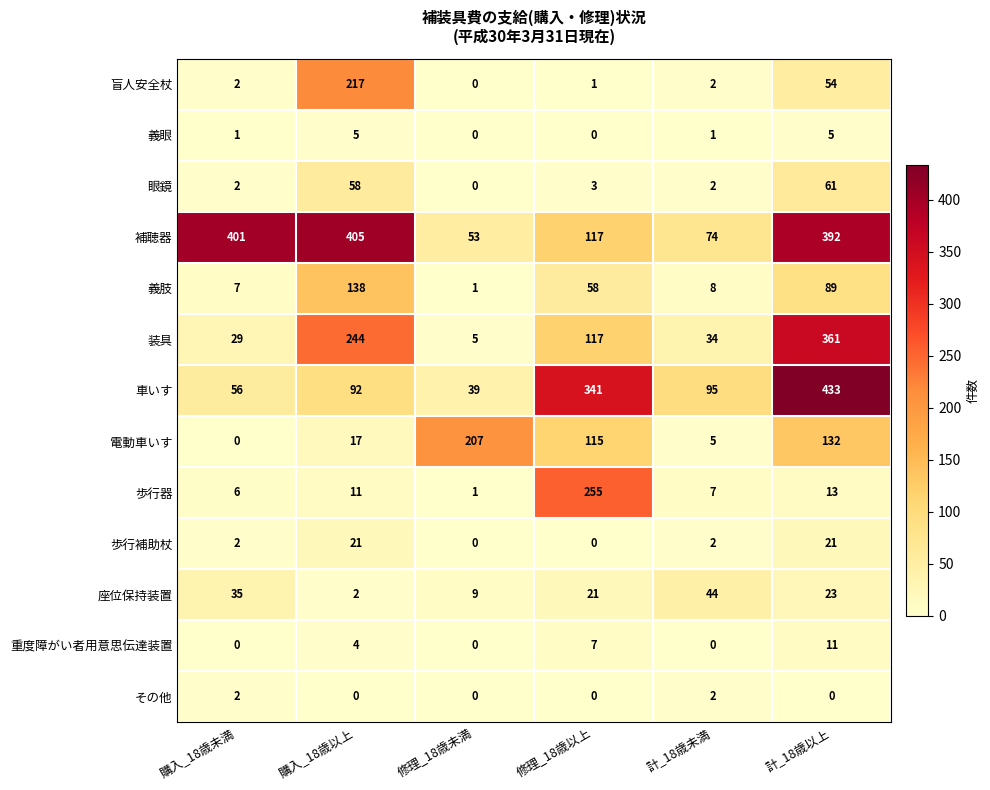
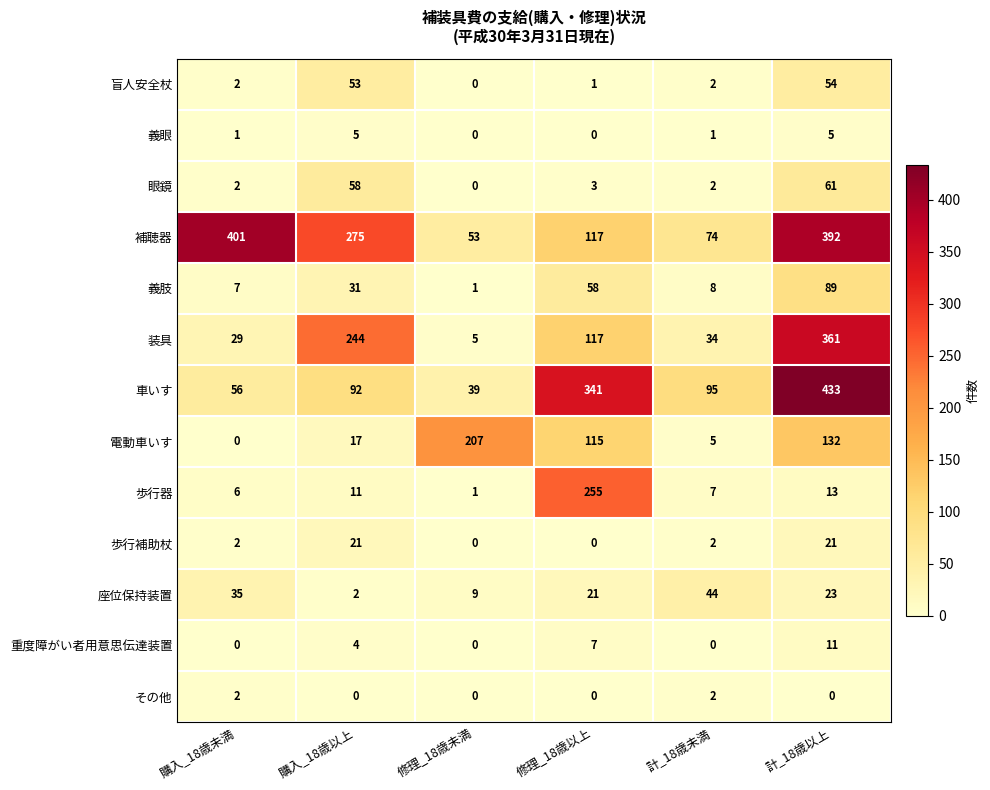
  {
    "盲人安全杖": {
      "購入_18歳未満": 2,
-     "購入_18歳以上": 217,
+     "購入_18歳以上": 53,
      "修理_18歳未満": 0,
      "修理_18歳以上": 1,
      "計_18歳未満": 2,
      "計_18歳以上": 54
    },
    "義眼": {
      "購入_18歳未満": 1,
      "購入_18歳以上": 5,
      "修理_18歳未満": 0,
      "修理_18歳以上": 0,
      "計_18歳未満": 1,
      "計_18歳以上": 5
    },
    "眼鏡": {
      "購入_18歳未満": 2,
      "購入_18歳以上": 58,
      "修理_18歳未満": 0,
      "修理_18歳以上": 3,
      "計_18歳未満": 2,
      "計_18歳以上": 61
    },
    "補聴器": {
      "購入_18歳未満": 401,
-     "購入_18歳以上": 405,
+     "購入_18歳以上": 275,
      "修理_18歳未満": 53,
      "修理_18歳以上": 117,
      "計_18歳未満": 74,
      "計_18歳以上": 392
    },
    "義肢": {
      "購入_18歳未満": 7,
-     "購入_18歳以上": 138,
+     "購入_18歳以上": 31,
      "修理_18歳未満": 1,
      "修理_18歳以上": 58,
      "計_18歳未満": 8,
      "計_18歳以上": 89
    },
    "装具": {
      "購入_18歳未満": 29,
      "購入_18歳以上": 244,
      "修理_18歳未満": 5,
      "修理_18歳以上": 117,
      "計_18歳未満": 34,
      "計_18歳以上": 361
    },
    "車いす": {
      "購入_18歳未満": 56,
      "購入_18歳以上": 92,
      "修理_18歳未満": 39,
      "修理_18歳以上": 341,
      "計_18歳未満": 95,
      "計_18歳以上": 433
    },
    "電動車いす": {
      "購入_18歳未満": 0,
      "購入_18歳以上": 17,
      "修理_18歳未満": 207,
      "修理_18歳以上": 115,
      "計_18歳未満": 5,
      "計_18歳以上": 132
    },
    "歩行器": {
      "購入_18歳未満": 6,
      "購入_18歳以上": 11,
      "修理_18歳未満": 1,
      "修理_18歳以上": 255,
      "計_18歳未満": 7,
      "計_18歳以上": 13
    },
    "歩行補助杖": {
      "購入_18歳未満": 2,
      "購入_18歳以上": 21,
      "修理_18歳未満": 0,
      "修理_18歳以上": 0,
      "計_18歳未満": 2,
      "計_18歳以上": 21
    },
    "座位保持装置": {
      "購入_18歳未満": 35,
      "購入_18歳以上": 2,
      "修理_18歳未満": 9,
      "修理_18歳以上": 21,
      "計_18歳未満": 44,
      "計_18歳以上": 23
    },
    "重度障がい者用意思伝達装置": {
      "購入_18歳未満": 0,
      "購入_18歳以上": 4,
      "修理_18歳未満": 0,
      "修理_18歳以上": 7,
      "計_18歳未満": 0,
      "計_18歳以上": 11
    },
    "その他": {
      "購入_18歳未満": 2,
      "購入_18歳以上": 0,
      "修理_18歳未満": 0,
      "修理_18歳以上": 0,
      "計_18歳未満": 2,
      "計_18歳以上": 0
    }
  }
